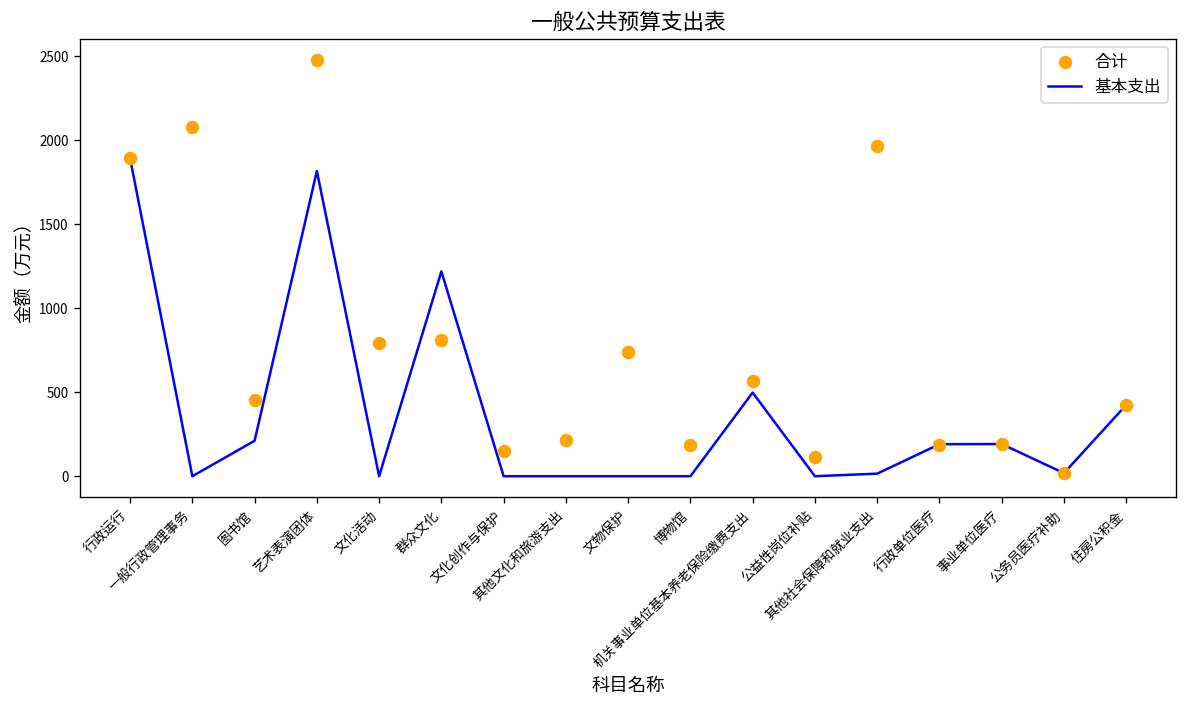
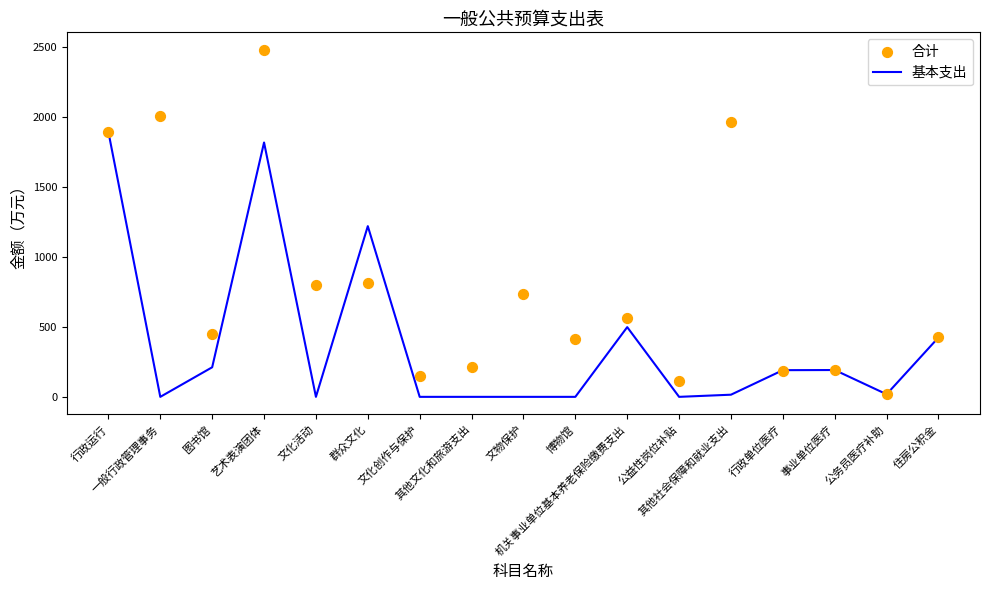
  {
    "合计": {
-     "一般行政管理事务": 2080,
-     "博物馆": 190
+     "一般行政管理事务": 2000,
+     "博物馆": 410
    },
    "基本支出": {
      "一般行政管理事务": 0,
      "图书馆": 210,
      "艺术表演团体": 1820,
      "文化活动": 0,
      "群众文化": 1220,
      "文化创作与保护": 0,
      "其他文化和旅游支出": 0,
      "文物保护": 0,
      "博物馆": 0,
      "机关事业单位基本养老保险缴费支出": 500,
      "公益性岗位补贴": 0,
      "其他社会保障和就业支出": 20
    }
  }
